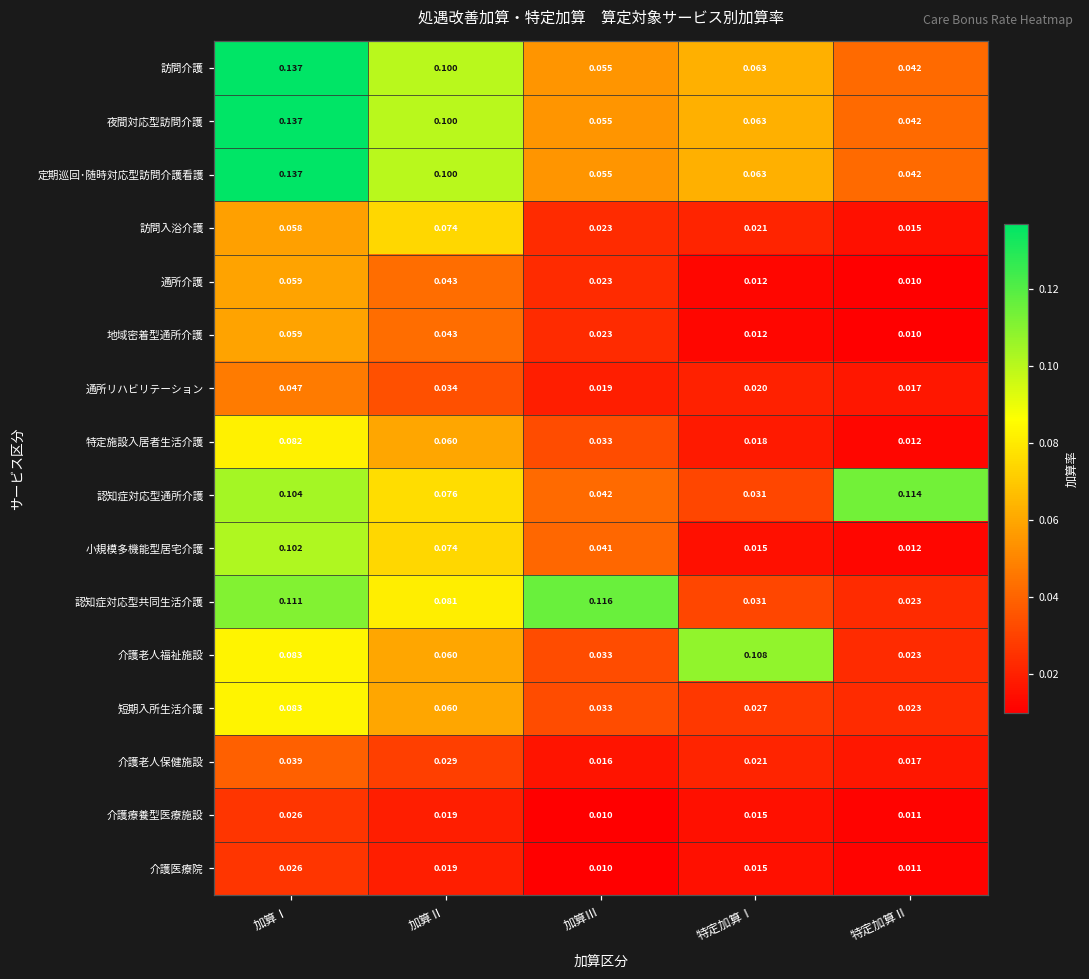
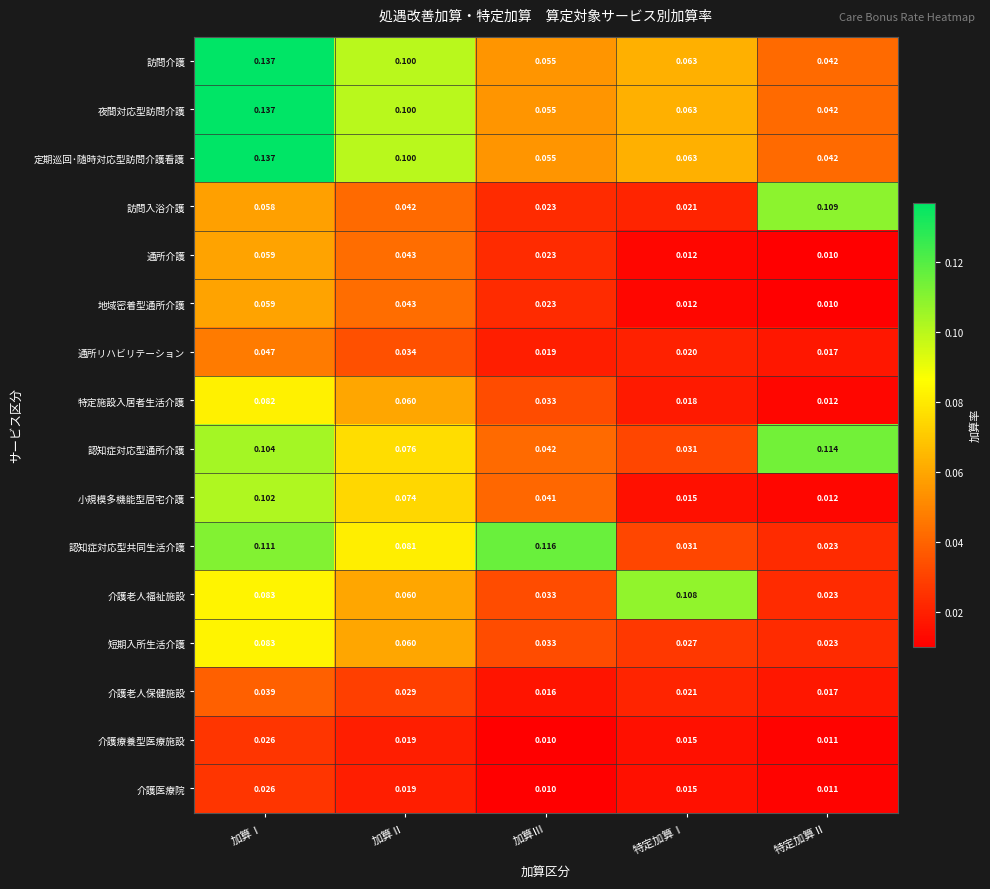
  {
    "訪問介護": {
      "加算Ⅰ": 0.137,
      "加算Ⅱ": 0.100,
      "加算Ⅲ": 0.055,
      "特定加算Ⅰ": 0.063,
      "特定加算Ⅱ": 0.042
    },
    "夜間対応型訪問介護": {
      "加算Ⅰ": 0.137,
      "加算Ⅱ": 0.100,
      "加算Ⅲ": 0.055,
      "特定加算Ⅰ": 0.063,
      "特定加算Ⅱ": 0.042
    },
    "定期巡回･随時対応型訪問介護看護": {
      "加算Ⅰ": 0.137,
      "加算Ⅱ": 0.100,
      "加算Ⅲ": 0.055,
      "特定加算Ⅰ": 0.063,
      "特定加算Ⅱ": 0.042
    },
    "訪問入浴介護": {
      "加算Ⅰ": 0.058,
-     "加算Ⅱ": 0.074,
+     "加算Ⅱ": 0.042,
      "加算Ⅲ": 0.023,
      "特定加算Ⅰ": 0.021,
-     "特定加算Ⅱ": 0.015
+     "特定加算Ⅱ": 0.109
    },
    "通所介護": {
      "加算Ⅰ": 0.059,
      "加算Ⅱ": 0.043,
      "加算Ⅲ": 0.023,
      "特定加算Ⅰ": 0.012,
      "特定加算Ⅱ": 0.010
    },
    "地域密着型通所介護": {
      "加算Ⅰ": 0.059,
      "加算Ⅱ": 0.043,
      "加算Ⅲ": 0.023,
      "特定加算Ⅰ": 0.012,
      "特定加算Ⅱ": 0.010
    },
    "通所リハビリテーション": {
      "加算Ⅰ": 0.047,
      "加算Ⅱ": 0.034,
      "加算Ⅲ": 0.019,
      "特定加算Ⅰ": 0.020,
      "特定加算Ⅱ": 0.017
    },
    "特定施設入居者生活介護": {
      "加算Ⅰ": 0.082,
      "加算Ⅱ": 0.060,
      "加算Ⅲ": 0.033,
      "特定加算Ⅰ": 0.018,
      "特定加算Ⅱ": 0.012
    },
    "認知症対応型通所介護": {
      "加算Ⅰ": 0.104,
      "加算Ⅱ": 0.076,
      "加算Ⅲ": 0.042,
      "特定加算Ⅰ": 0.031,
      "特定加算Ⅱ": 0.114
    },
    "小規模多機能型居宅介護": {
      "加算Ⅰ": 0.102,
      "加算Ⅱ": 0.074,
      "加算Ⅲ": 0.041,
      "特定加算Ⅰ": 0.015,
      "特定加算Ⅱ": 0.012
    },
    "認知症対応型共同生活介護": {
      "加算Ⅰ": 0.111,
      "加算Ⅱ": 0.081,
      "加算Ⅲ": 0.116,
      "特定加算Ⅰ": 0.031,
      "特定加算Ⅱ": 0.023
    },
    "介護老人福祉施設": {
      "加算Ⅰ": 0.083,
      "加算Ⅱ": 0.060,
      "加算Ⅲ": 0.033,
      "特定加算Ⅰ": 0.108,
      "特定加算Ⅱ": 0.023
    },
    "短期入所生活介護": {
      "加算Ⅰ": 0.083,
      "加算Ⅱ": 0.060,
      "加算Ⅲ": 0.033,
      "特定加算Ⅰ": 0.027,
      "特定加算Ⅱ": 0.023
    },
    "介護老人保健施設": {
      "加算Ⅰ": 0.039,
      "加算Ⅱ": 0.029,
      "加算Ⅲ": 0.016,
      "特定加算Ⅰ": 0.021,
      "特定加算Ⅱ": 0.017
    },
    "介護療養型医療施設": {
      "加算Ⅰ": 0.026,
      "加算Ⅱ": 0.019,
      "加算Ⅲ": 0.010,
      "特定加算Ⅰ": 0.015,
      "特定加算Ⅱ": 0.011
    },
    "介護医療院": {
      "加算Ⅰ": 0.026,
      "加算Ⅱ": 0.019,
      "加算Ⅲ": 0.010,
      "特定加算Ⅰ": 0.015,
      "特定加算Ⅱ": 0.011
    }
  }
